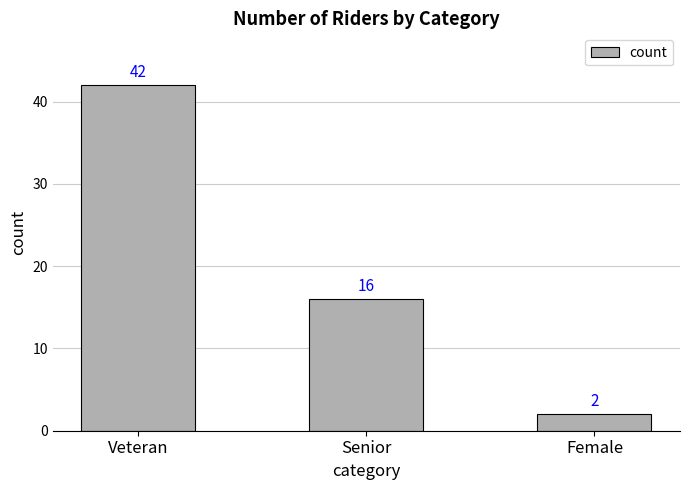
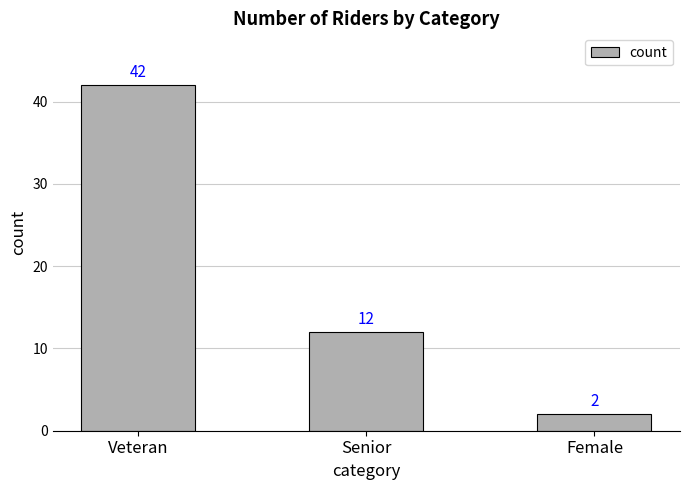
  {
    "Veteran": 42,
-   "Senior": 16,
+   "Senior": 12,
    "Female": 2
  }
